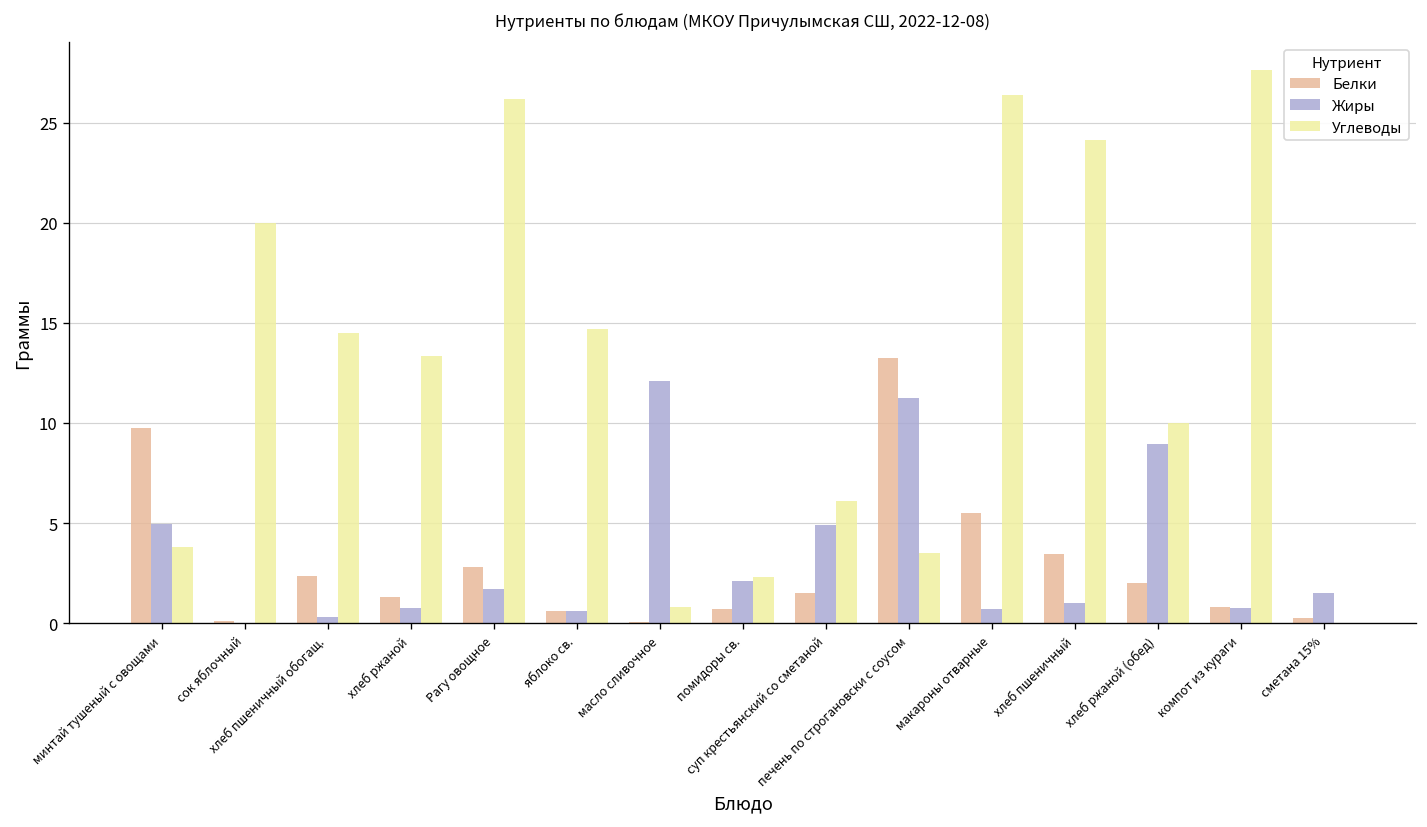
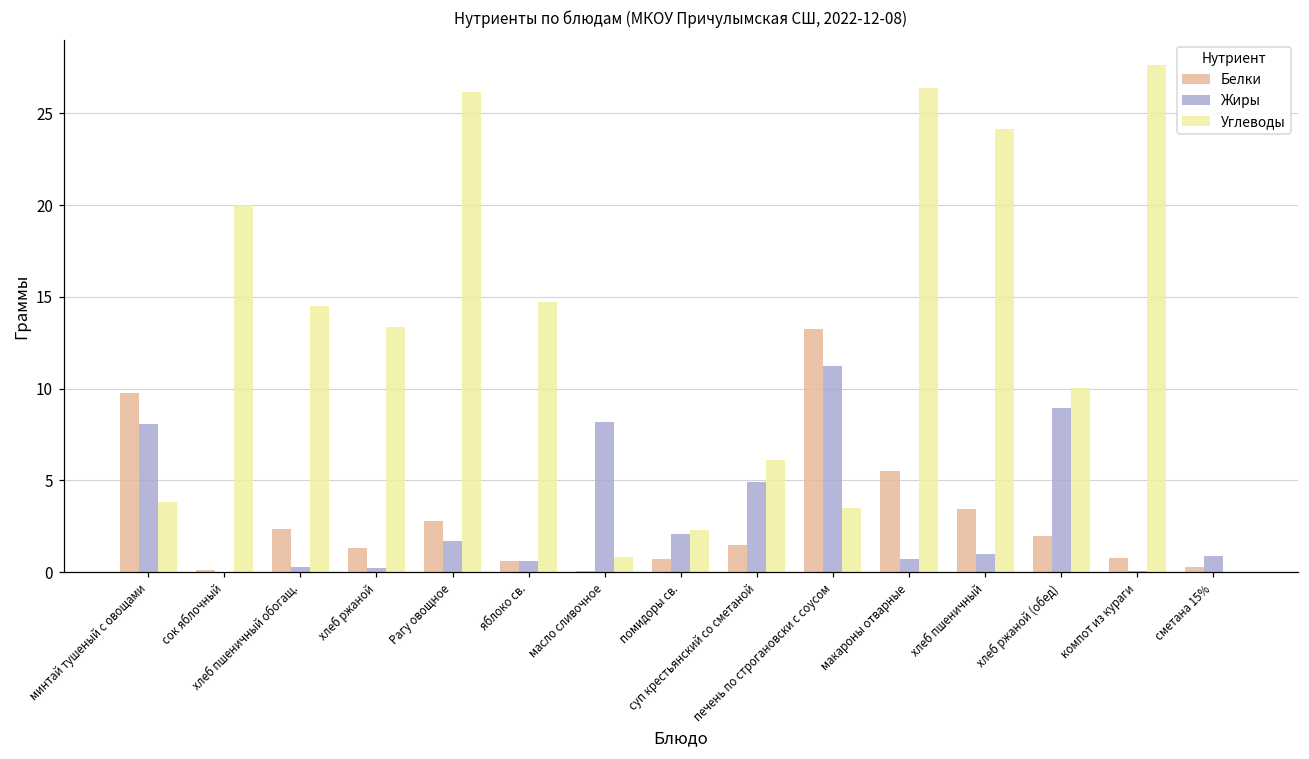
  {
    "Жиры": {
-     "минтай тушеный с овощами": 5.0,
+     "минтай тушеный с овощами": 8.1,
      "сок яблочный": 0.0,
      "хлеб пшеничный обогащ.": 0.3,
-     "хлеб ржаной": 0.7,
+     "хлеб ржаной": 0.2,
      "Рагу овощное": 1.7,
      "яблоко св.": 0.6,
-     "масло сливочное": 12.1,
+     "масло сливочное": 8.2,
      "помидоры св.": 2.1,
      "суп крестьянский со сметаной": 4.9,
      "печень по строгановски с соусом": 11.2,
      "макароны отварные": 0.7,
      "хлеб пшеничный": 1.0,
      "хлеб ржаной (обед)": 9.0,
-     "компот из кураги": 0.8,
-     "сметана 15%": 1.5
+     "компот из кураги": 0.0,
+     "сметана 15%": 0.9
    }
  }
